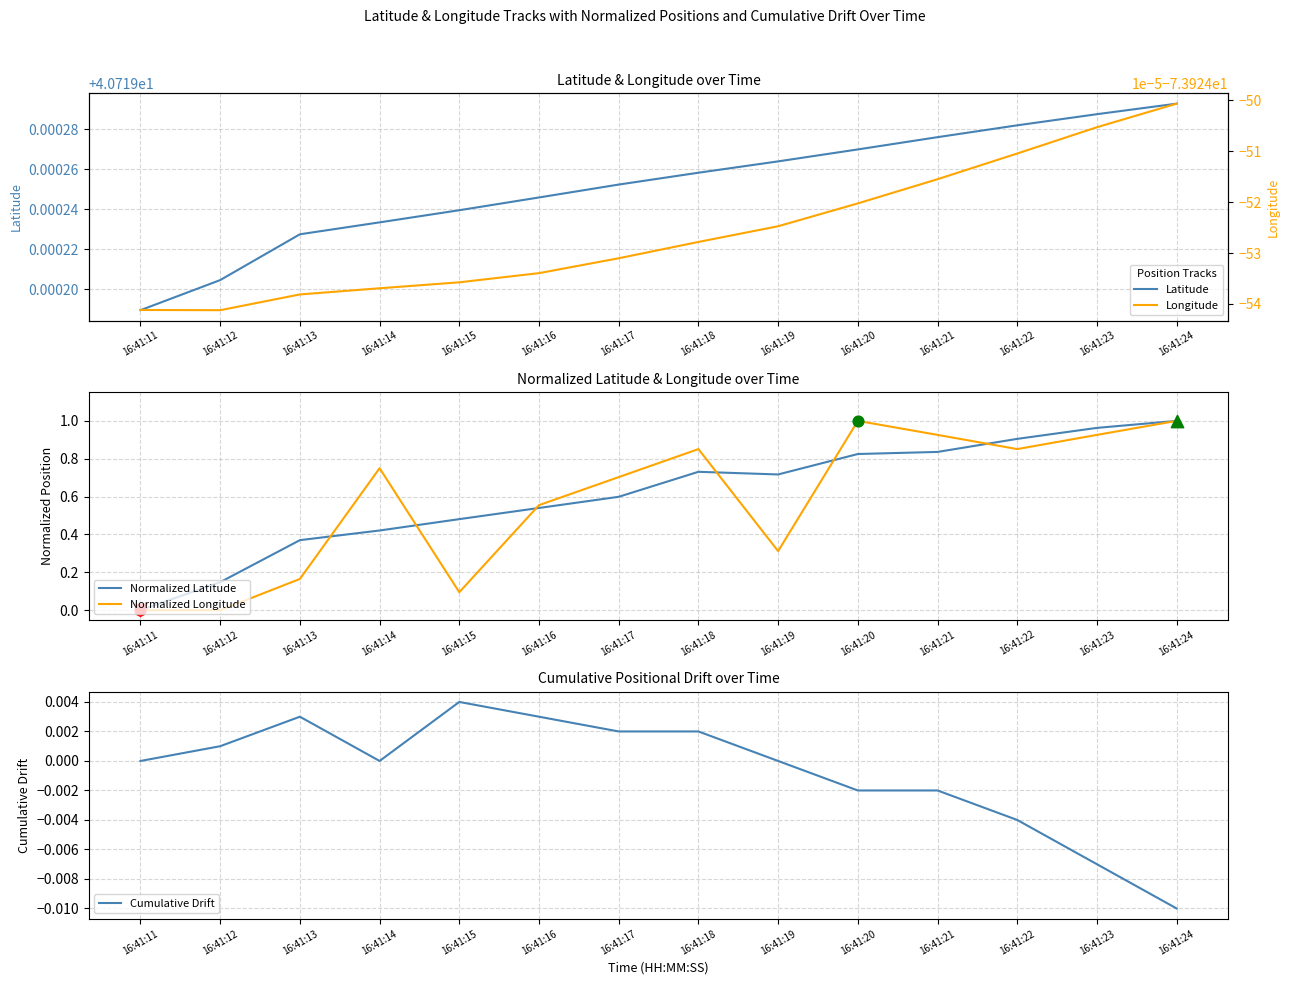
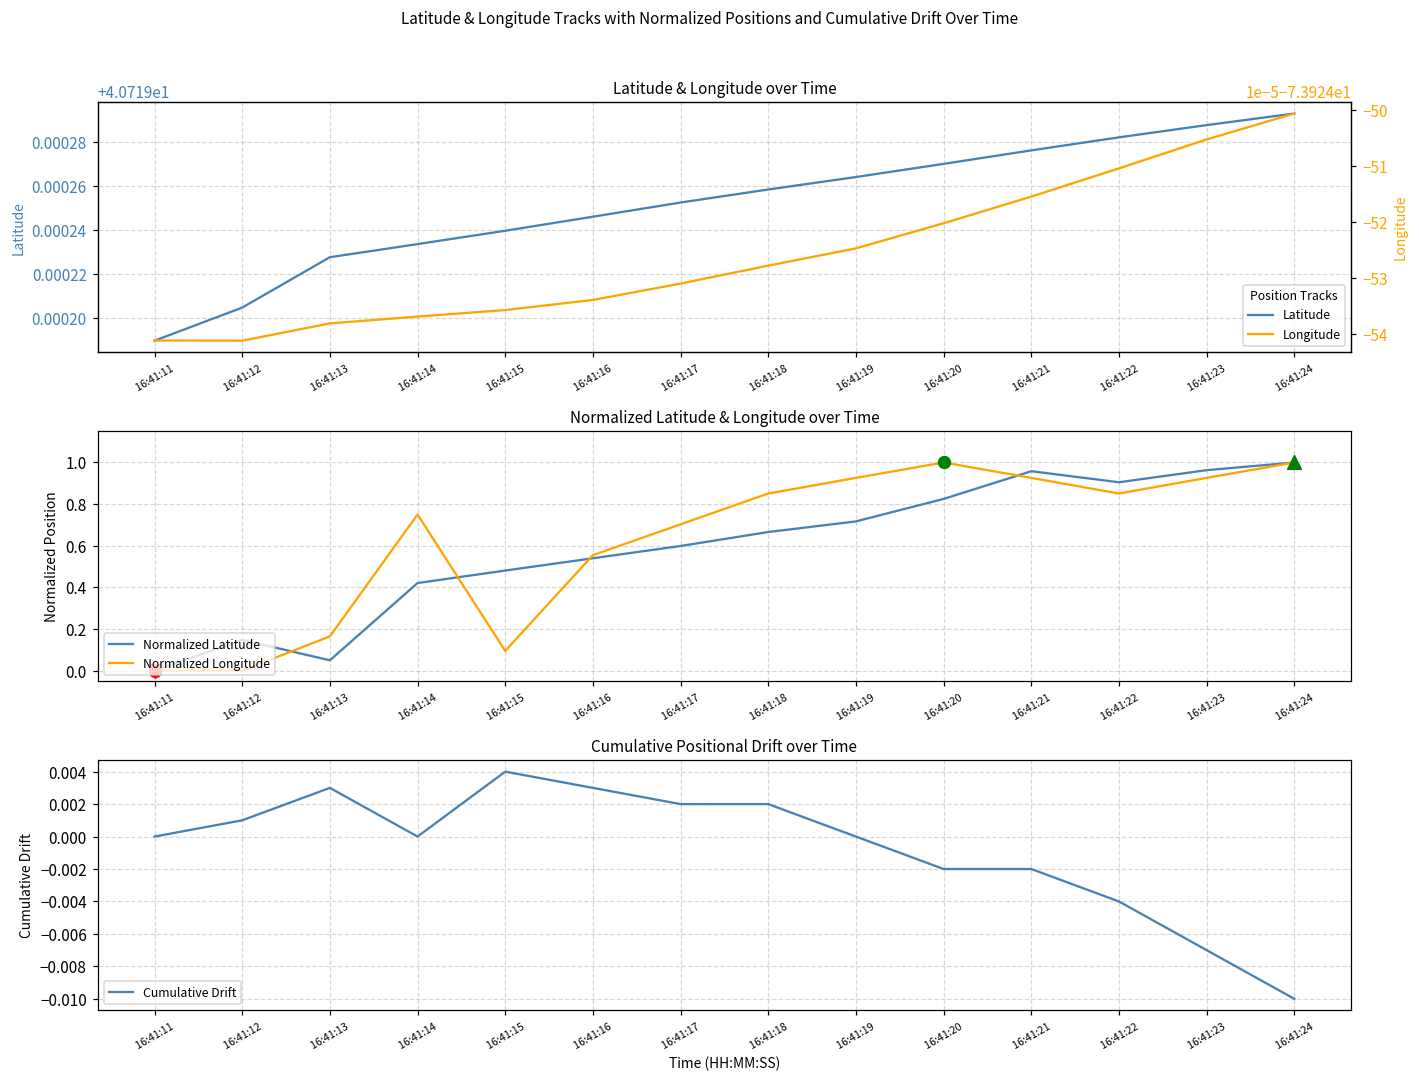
  {
    "Normalized Latitude & Longitude over Time": {
      "Normalized Latitude": {
-       "16:41:13": 0.37,
+       "16:41:13": 0.05,
        "16:41:14": 0.42,
        "16:41:15": 0.48,
        "16:41:16": 0.54,
        "16:41:17": 0.60,
-       "16:41:18": 0.73,
+       "16:41:18": 0.67,
        "16:41:19": 0.72,
        "16:41:20": 0.83,
-       "16:41:21": 0.84,
+       "16:41:21": 0.96,
        "16:41:22": 0.91,
        "16:41:23": 0.96
      },
      "Normalized Longitude": {
        "16:41:13": 0.17,
        "16:41:14": 0.75,
        "16:41:15": 0.10,
        "16:41:16": 0.56,
        "16:41:17": 0.70,
        "16:41:18": 0.85,
-       "16:41:19": 0.31,
+       "16:41:19": 0.93,
        "16:41:21": 0.93,
        "16:41:22": 0.85,
        "16:41:23": 0.93
      }
    },
    "Cumulative Positional Drift over Time": {
      "16:41:11": 0.0000,
      "16:41:12": 0.0010,
      "16:41:13": 0.0030,
      "16:41:14": 0.0000,
      "16:41:15": 0.0040,
      "16:41:16": 0.0030,
      "16:41:17": 0.0020,
      "16:41:18": 0.0020,
      "16:41:19": 0.0000,
      "16:41:20": -0.0020,
      "16:41:21": -0.0020,
      "16:41:22": -0.0040,
      "16:41:23": -0.0070,
      "16:41:24": -0.0100
    }
  }
